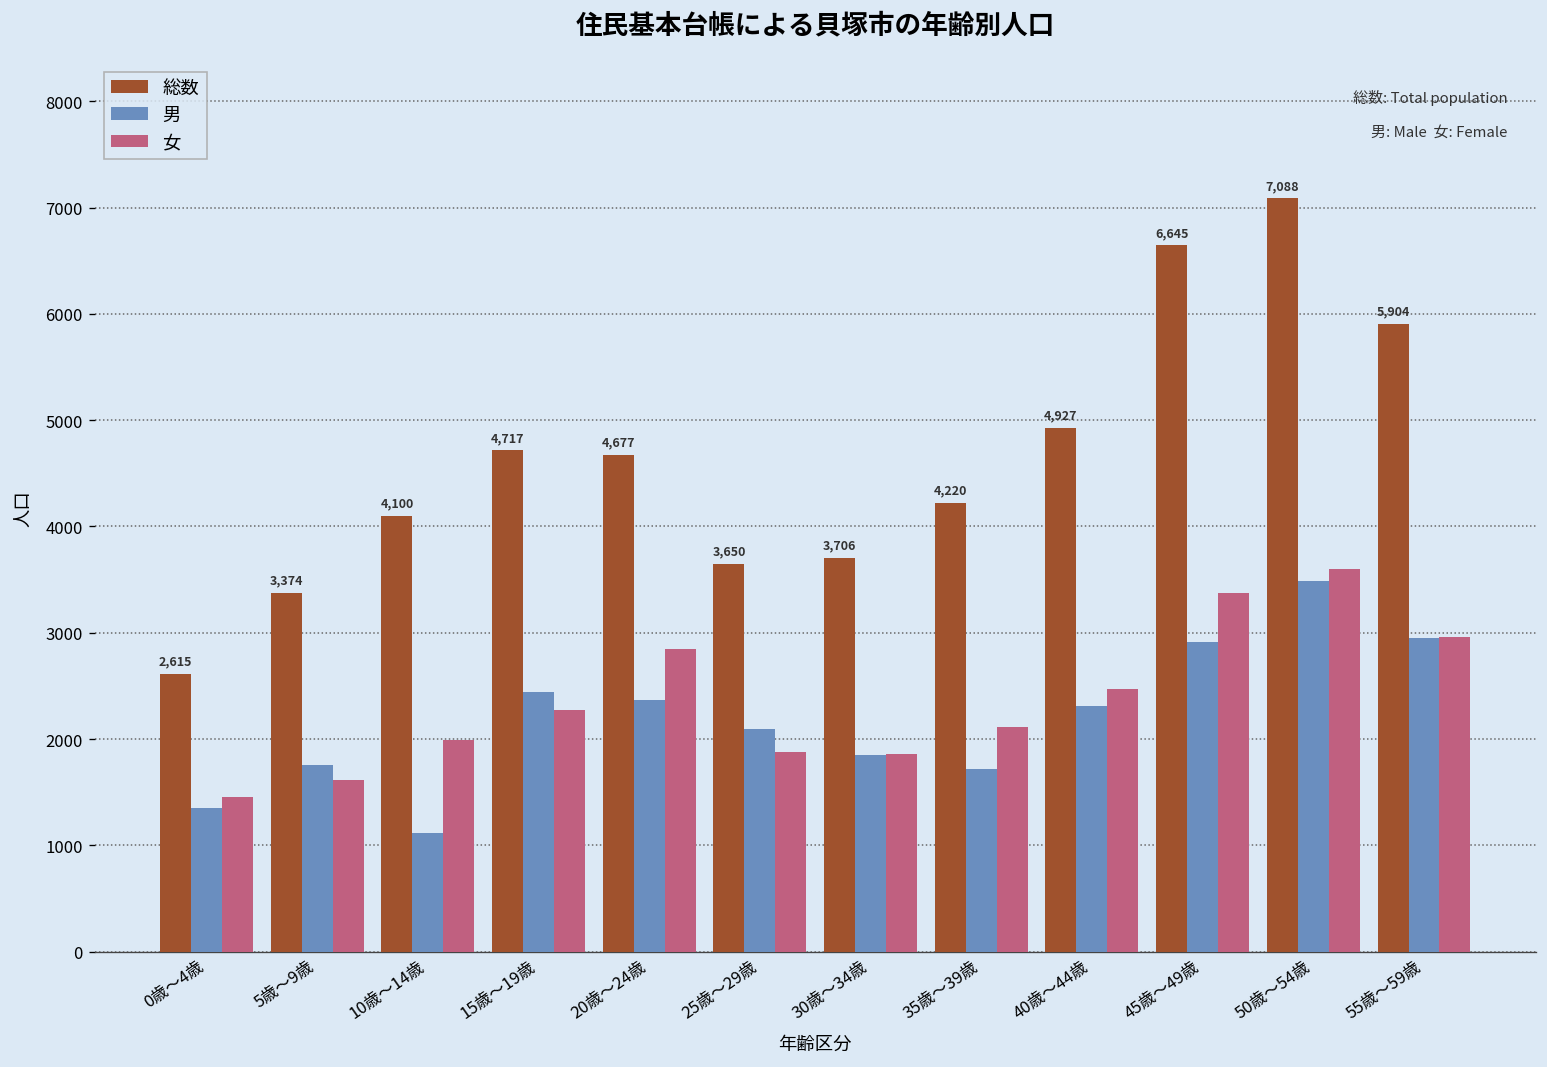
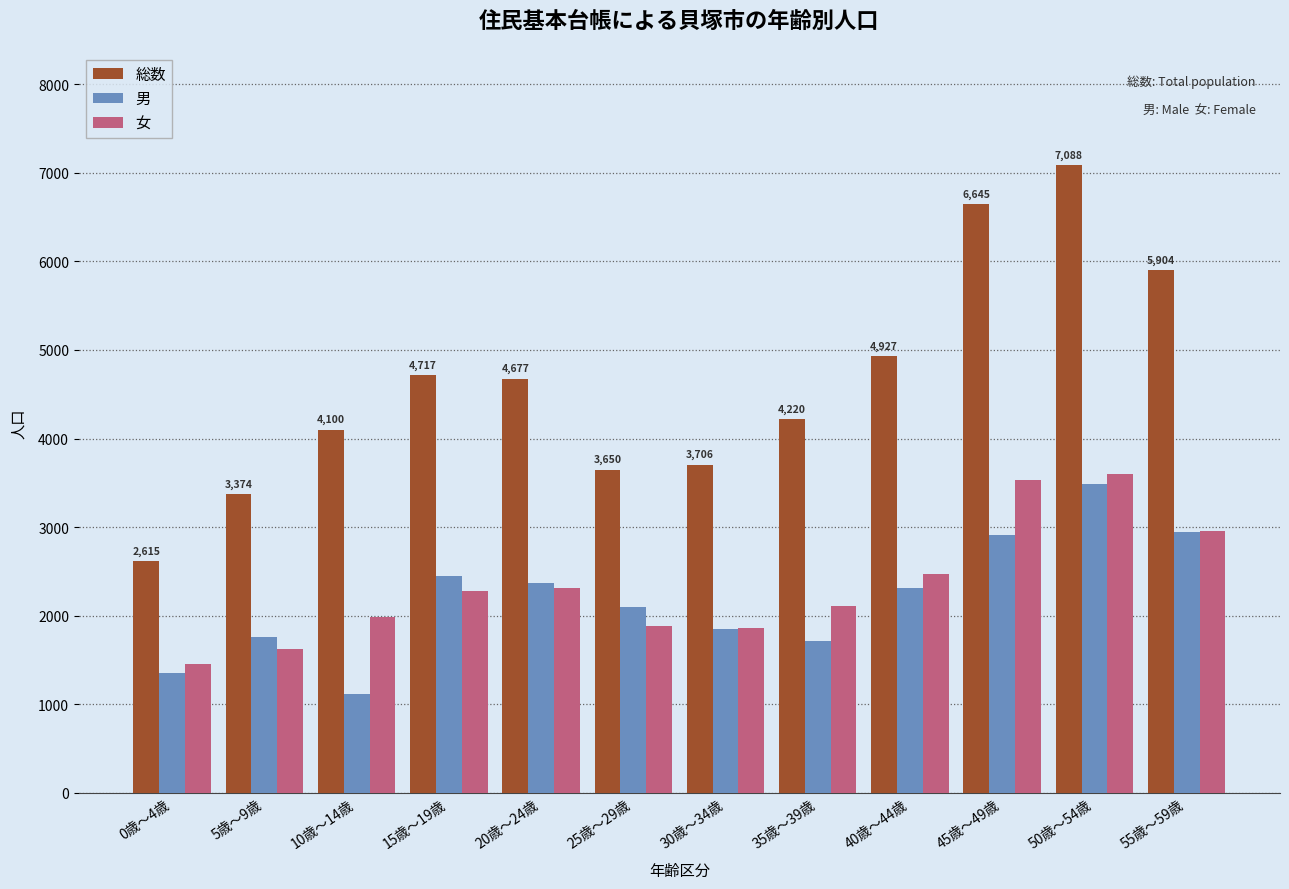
  {
    "総数": {
      "0歳～4歳": "2,615",
      "5歳～9歳": "3,374",
      "10歳～14歳": "4,100",
      "15歳～19歳": "4,717",
      "20歳～24歳": "4,677",
      "25歳～29歳": "3,650",
      "30歳～34歳": "3,706",
      "35歳～39歳": "4,220",
      "40歳～44歳": "4,927",
      "45歳～49歳": "6,645",
      "50歳～54歳": "7,088",
      "55歳～59歳": "5,904"
    },
    "男": {
      "0歳～4歳": "1400",
      "5歳～9歳": "1800",
      "10歳～14歳": "1100",
      "15歳～19歳": "2400",
      "20歳～24歳": "2400",
      "25歳～29歳": "2100",
      "30歳～34歳": "1900",
      "35歳～39歳": "1700",
      "40歳～44歳": "2300",
      "45歳～49歳": "2900",
      "50歳～54歳": "3500",
      "55歳～59歳": "2900"
    },
    "女": {
      "0歳～4歳": "1500",
      "5歳～9歳": "1600",
      "10歳～14歳": "2000",
      "15歳～19歳": "2300",
-     "20歳～24歳": "2800",
+     "20歳～24歳": "2300",
      "25歳～29歳": "1900",
      "30歳～34歳": "1900",
      "35歳～39歳": "2100",
      "40歳～44歳": "2500",
-     "45歳～49歳": "3400",
+     "45歳～49歳": "3500",
      "50歳～54歳": "3600",
      "55歳～59歳": "3000"
    }
  }
